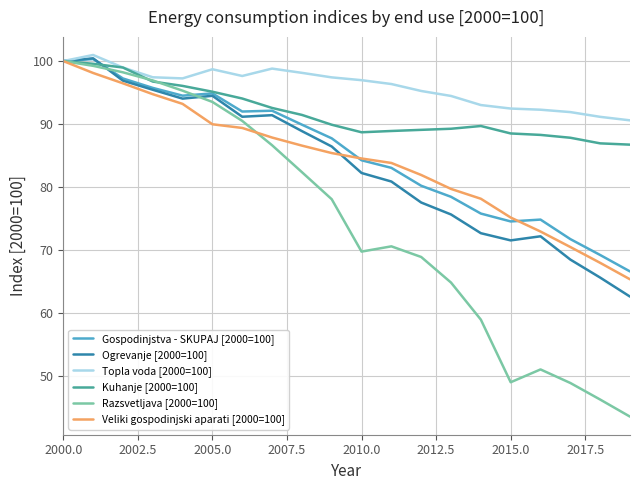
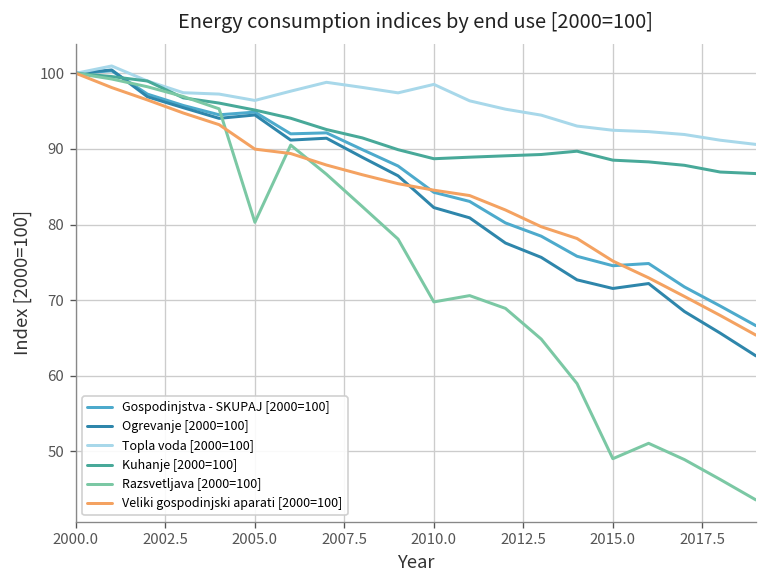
  {
    "Topla voda [2000=100]": {
-     "2005.0": 99,
-     "2010.0": 97,
+     "2005.0": 96,
+     "2010.0": 99,
      "2015.0": 92
    },
    "Razsvetljava [2000=100]": {
-     "2005.0": 94,
+     "2005.0": 80,
      "2010.0": 70,
      "2015.0": 49
    },
    "Veliki gospodinjski aparati [2000=100]": {
      "2005.0": 90,
      "2015.0": 75
    }
  }
